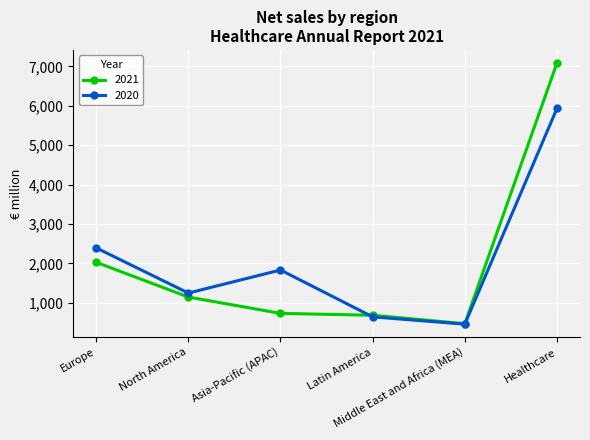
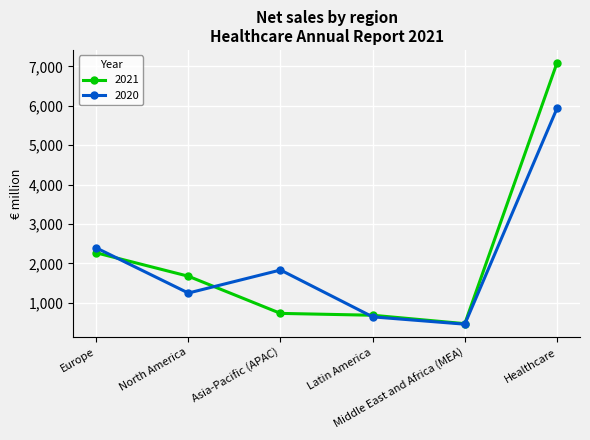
  {
    "2021": {
-     "Europe": "2,000",
-     "North America": "1,100",
+     "Europe": "2,300",
+     "North America": "1,700",
      "Asia-Pacific (APAC)": "700",
      "Healthcare": "7,100"
    },
    "2020": {
      "Europe": "2,400",
      "North America": "1,200",
      "Asia-Pacific (APAC)": "1,800",
      "Healthcare": "5,900"
    }
  }
